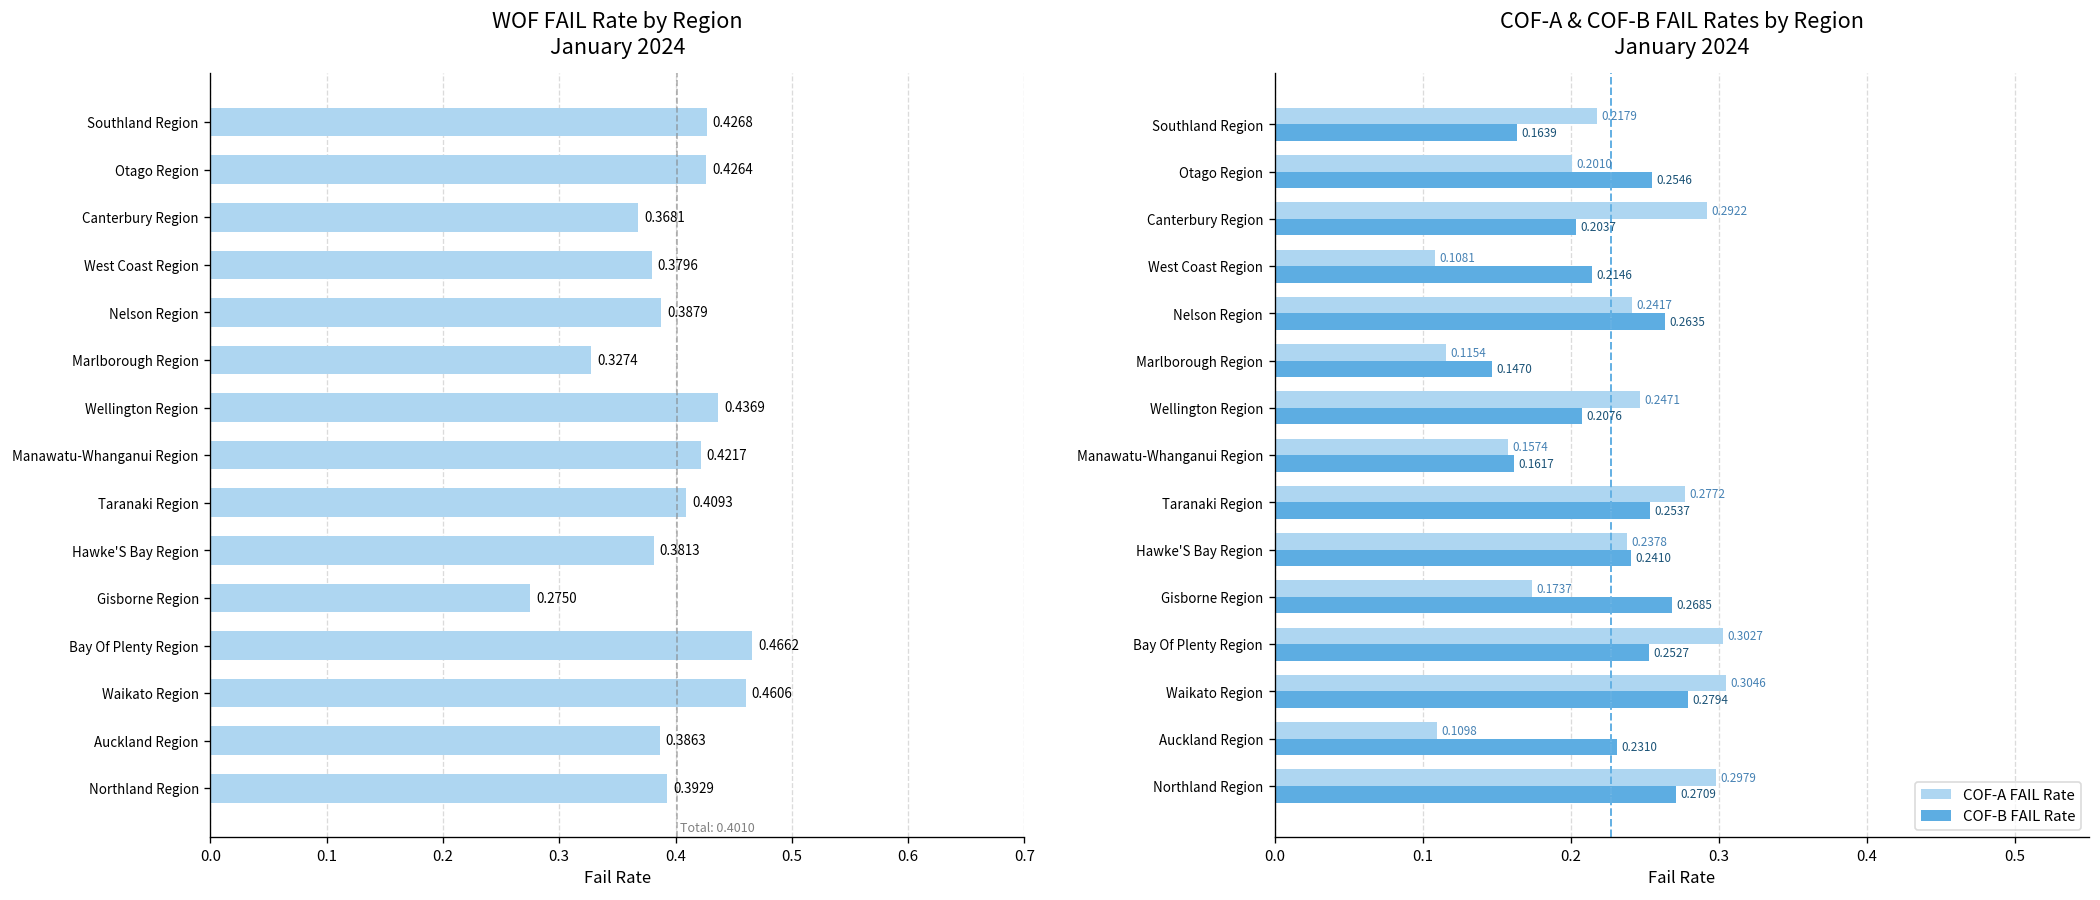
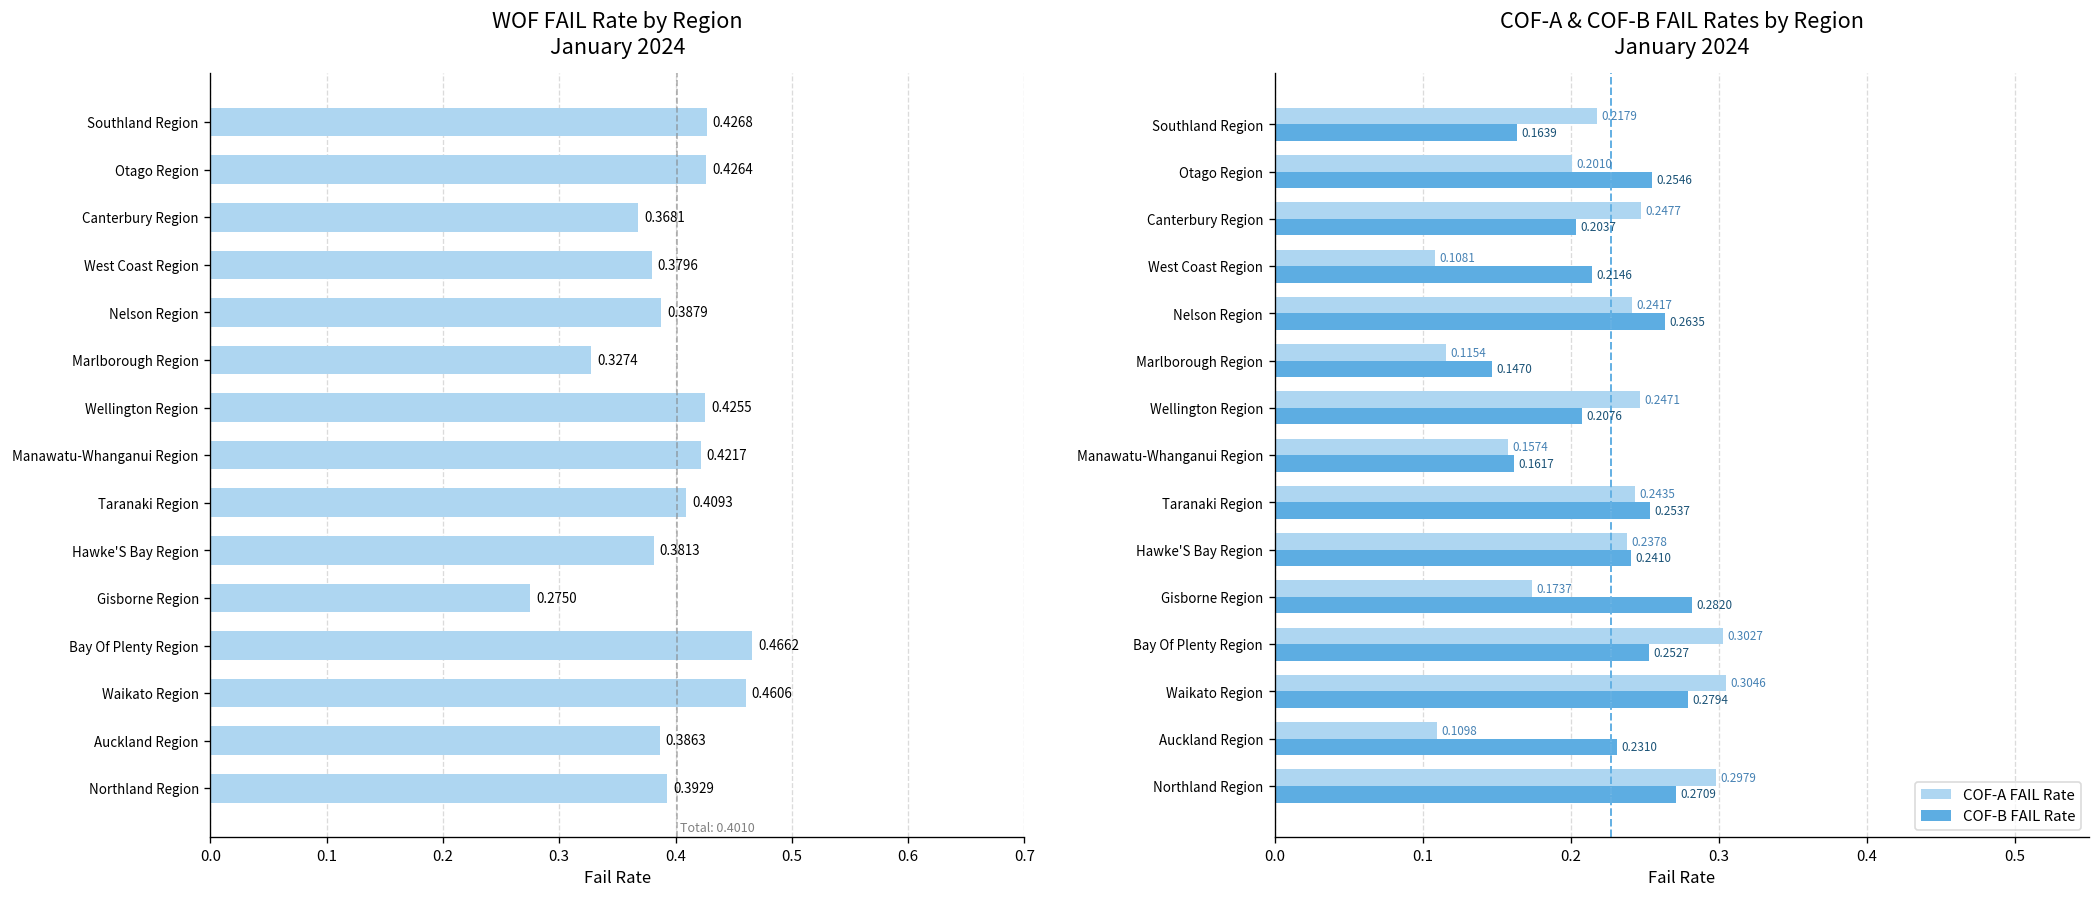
  {
    "WOF FAIL Rate by Region January 2024": {
      "Southland Region": 0.4268,
      "Otago Region": 0.4264,
      "Canterbury Region": 0.3681,
      "West Coast Region": 0.3796,
      "Nelson Region": 0.3879,
      "Marlborough Region": 0.3274,
-     "Wellington Region": 0.4369,
+     "Wellington Region": 0.4255,
      "Manawatu-Whanganui Region": 0.4217,
      "Taranaki Region": 0.4093,
      "Hawke'S Bay Region": 0.3813,
      "Gisborne Region": 0.2750,
      "Bay Of Plenty Region": 0.4662,
      "Waikato Region": 0.4606,
      "Auckland Region": 0.3863,
      "Northland Region": 0.3929
    },
    "COF-A & COF-B FAIL Rates by Region January 2024": {
      "COF-A FAIL Rate": {
        "Southland Region": 0.2179,
        "Otago Region": 0.2010,
-       "Canterbury Region": 0.2922,
+       "Canterbury Region": 0.2477,
        "West Coast Region": 0.1081,
        "Nelson Region": 0.2417,
        "Marlborough Region": 0.1154,
        "Wellington Region": 0.2471,
        "Manawatu-Whanganui Region": 0.1574,
-       "Taranaki Region": 0.2772,
+       "Taranaki Region": 0.2435,
        "Hawke'S Bay Region": 0.2378,
        "Gisborne Region": 0.1737,
        "Bay Of Plenty Region": 0.3027,
        "Waikato Region": 0.3046,
        "Auckland Region": 0.1098,
        "Northland Region": 0.2979
      },
      "COF-B FAIL Rate": {
        "Southland Region": 0.1639,
        "Otago Region": 0.2546,
        "Canterbury Region": 0.2037,
        "West Coast Region": 0.2146,
        "Nelson Region": 0.2635,
        "Marlborough Region": 0.1470,
        "Wellington Region": 0.2076,
        "Manawatu-Whanganui Region": 0.1617,
        "Taranaki Region": 0.2537,
        "Hawke'S Bay Region": 0.2410,
-       "Gisborne Region": 0.2685,
+       "Gisborne Region": 0.2820,
        "Bay Of Plenty Region": 0.2527,
        "Waikato Region": 0.2794,
        "Auckland Region": 0.2310,
        "Northland Region": 0.2709
      }
    }
  }
